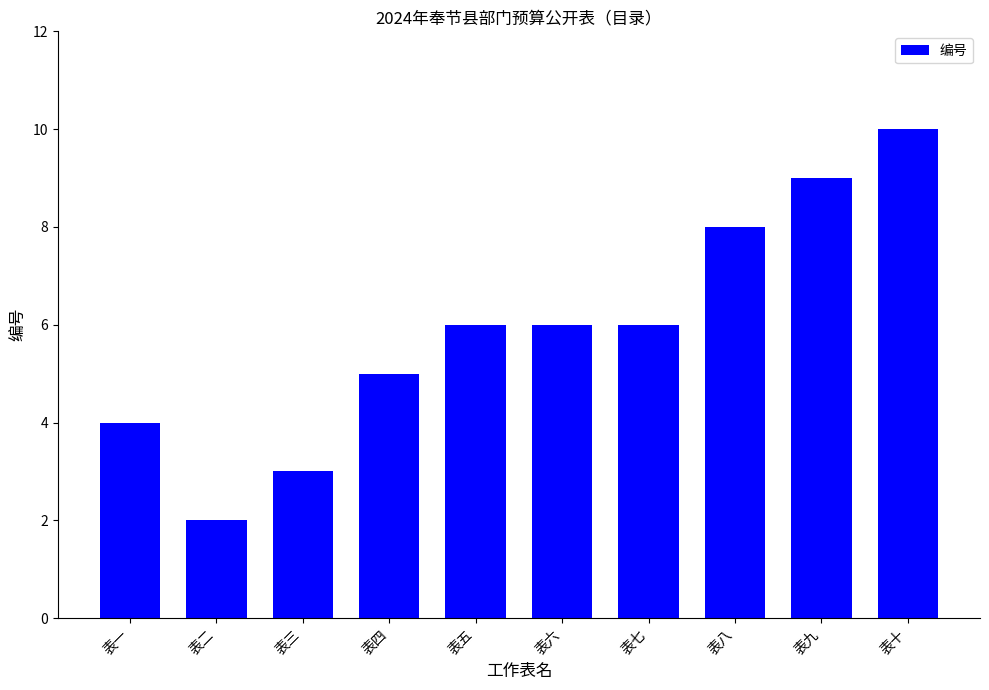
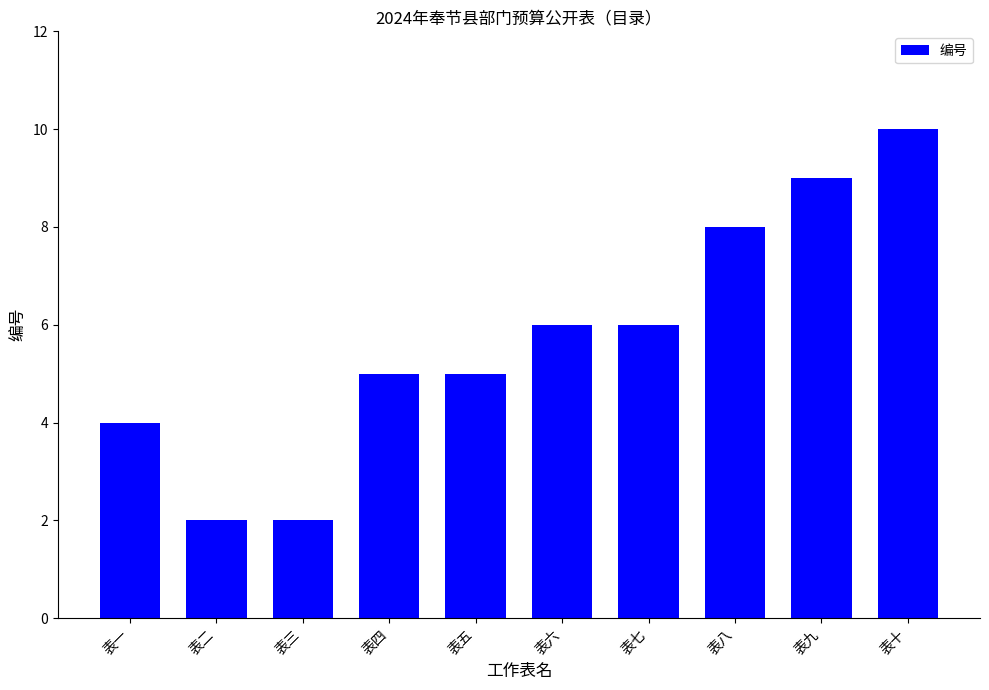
  {
    "表一": 4,
    "表二": 2,
-   "表三": 3,
+   "表三": 2,
    "表四": 5,
-   "表五": 6,
+   "表五": 5,
    "表六": 6,
    "表七": 6,
    "表八": 8,
    "表九": 9,
    "表十": 10
  }
